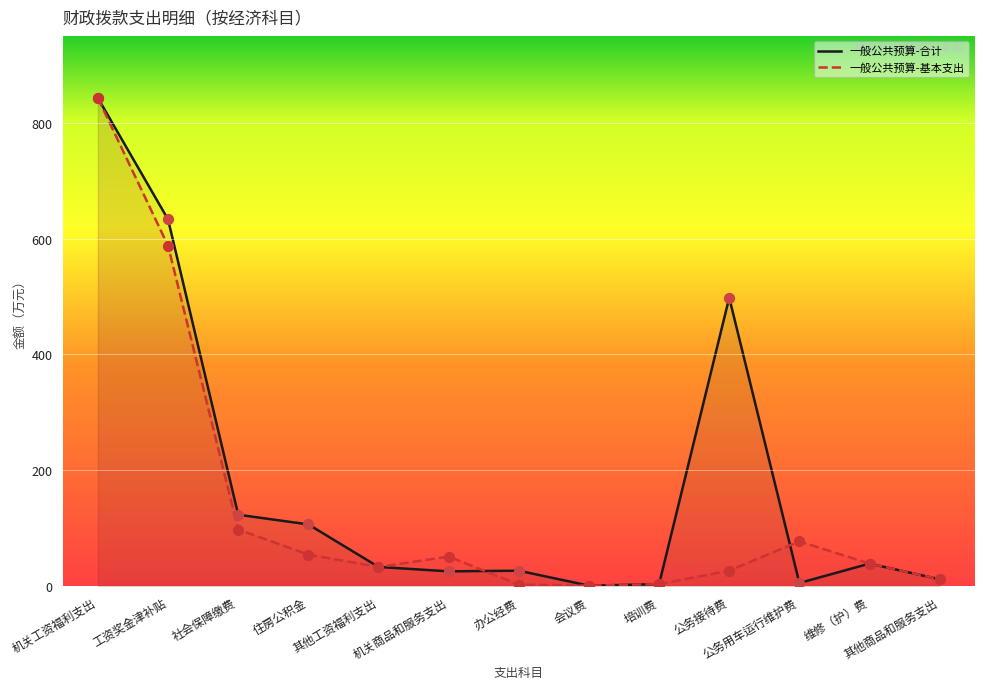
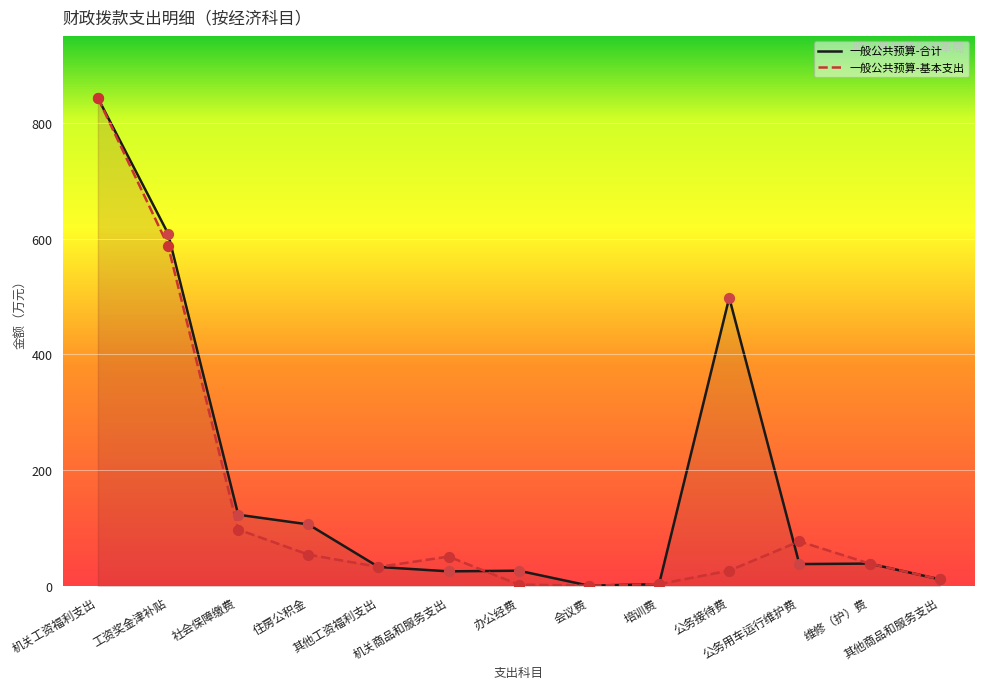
  {
    "一般公共预算-合计": {
-     "工资奖金津补贴": 630,
+     "工资奖金津补贴": 610,
      "社会保障缴费": 120,
      "住房公积金": 110,
      "机关商品和服务支出": 30,
      "办公经费": 30,
      "公务接待费": 500,
-     "公务用车运行维护费": 10
+     "公务用车运行维护费": 40
    },
    "一般公共预算-基本支出": {
      "工资奖金津补贴": 590,
      "社会保障缴费": 100,
      "住房公积金": 50,
      "机关商品和服务支出": 50,
      "办公经费": 0,
      "公务接待费": 30,
      "公务用车运行维护费": 80
    }
  }
